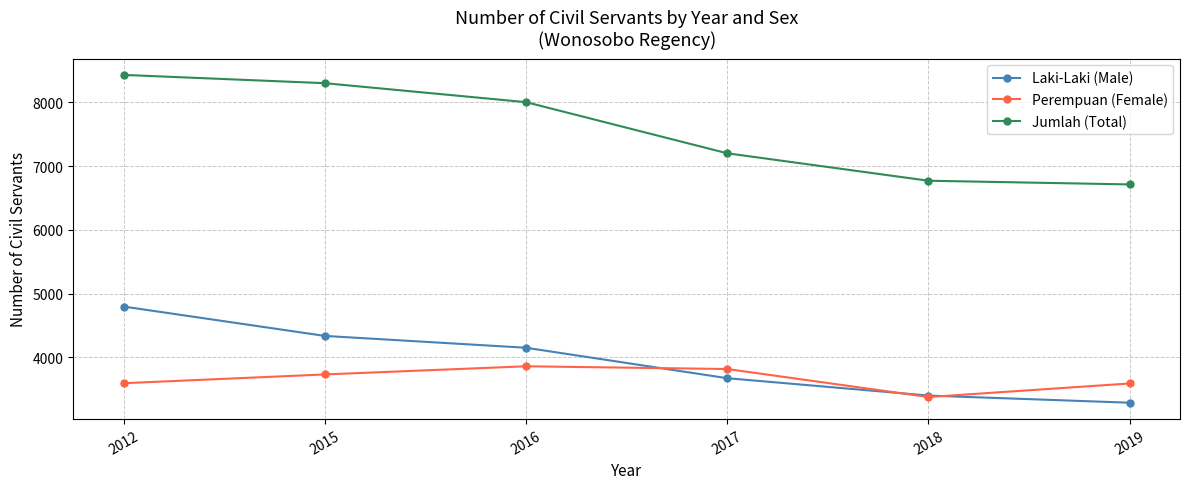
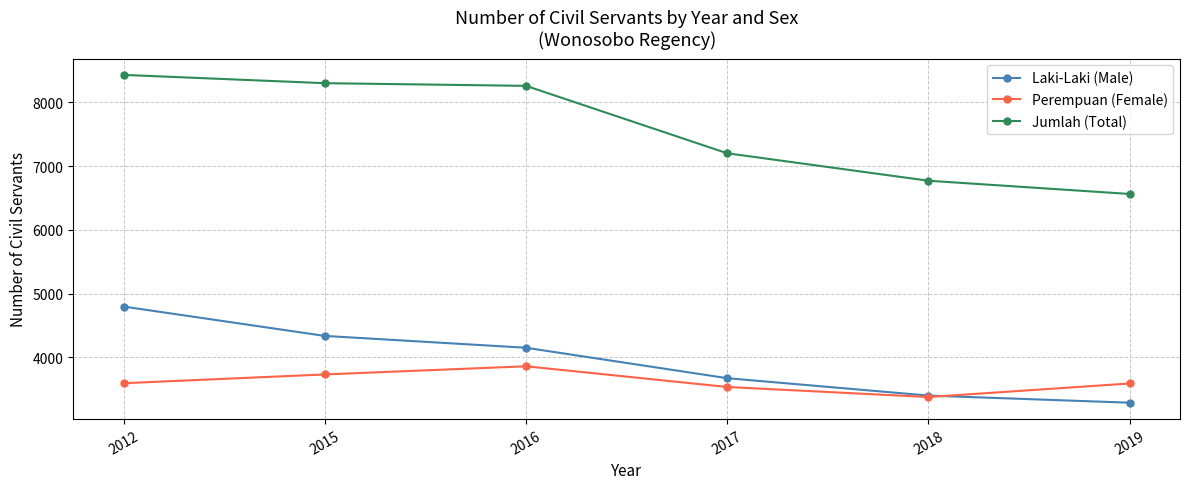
  {
    "Laki-Laki (Male)": {
      "2012": 4800,
      "2015": 4300,
      "2016": 4100,
      "2017": 3700,
      "2019": 3300
    },
    "Perempuan (Female)": {
      "2012": 3600,
      "2015": 3700,
      "2016": 3900,
-     "2017": 3800,
+     "2017": 3500,
      "2019": 3600
    },
    "Jumlah (Total)": {
      "2012": 8400,
      "2015": 8300,
-     "2016": 8000,
+     "2016": 8300,
      "2017": 7200,
      "2018": 6800,
-     "2019": 6700
+     "2019": 6600
    }
  }
